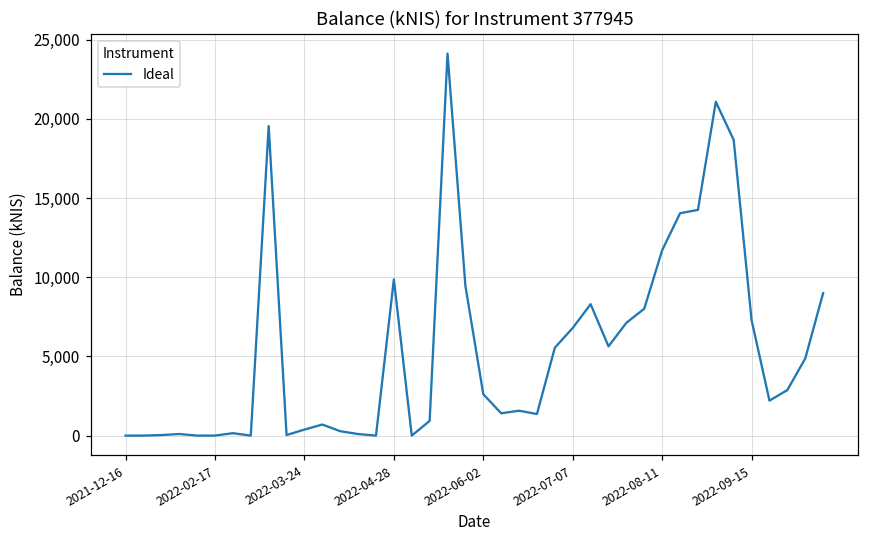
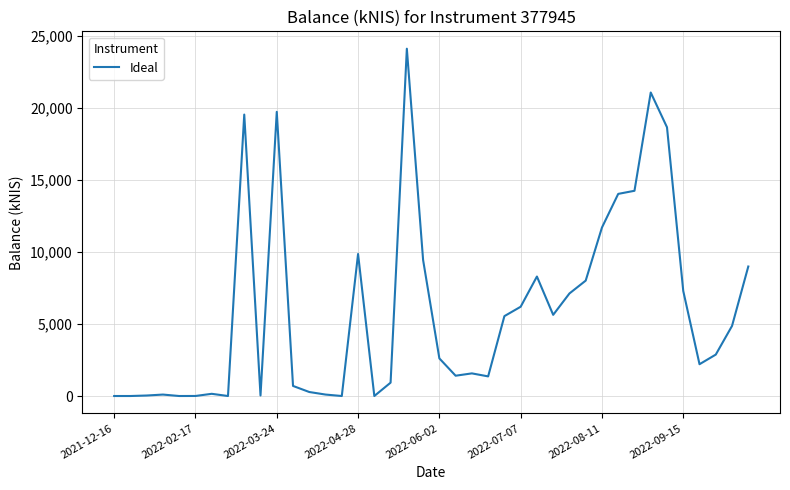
  {
    "2021-12-16": "0",
    "2022-02-17": "0",
-   "2022-03-24": "400",
+   "2022-03-24": "19,700",
    "2022-04-28": "9,900",
    "2022-06-02": "2,600",
-   "2022-07-07": "6,800",
+   "2022-07-07": "6,200",
    "2022-08-11": "11,700",
    "2022-09-15": "7,300"
  }
